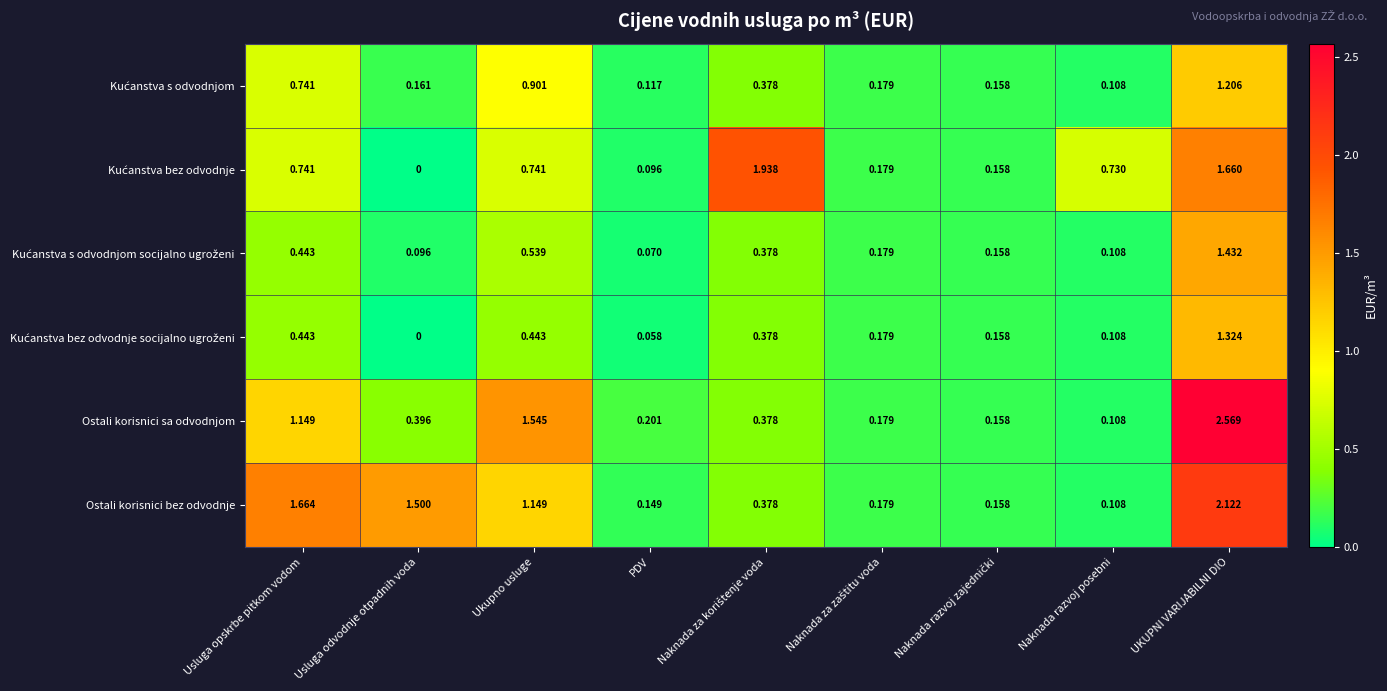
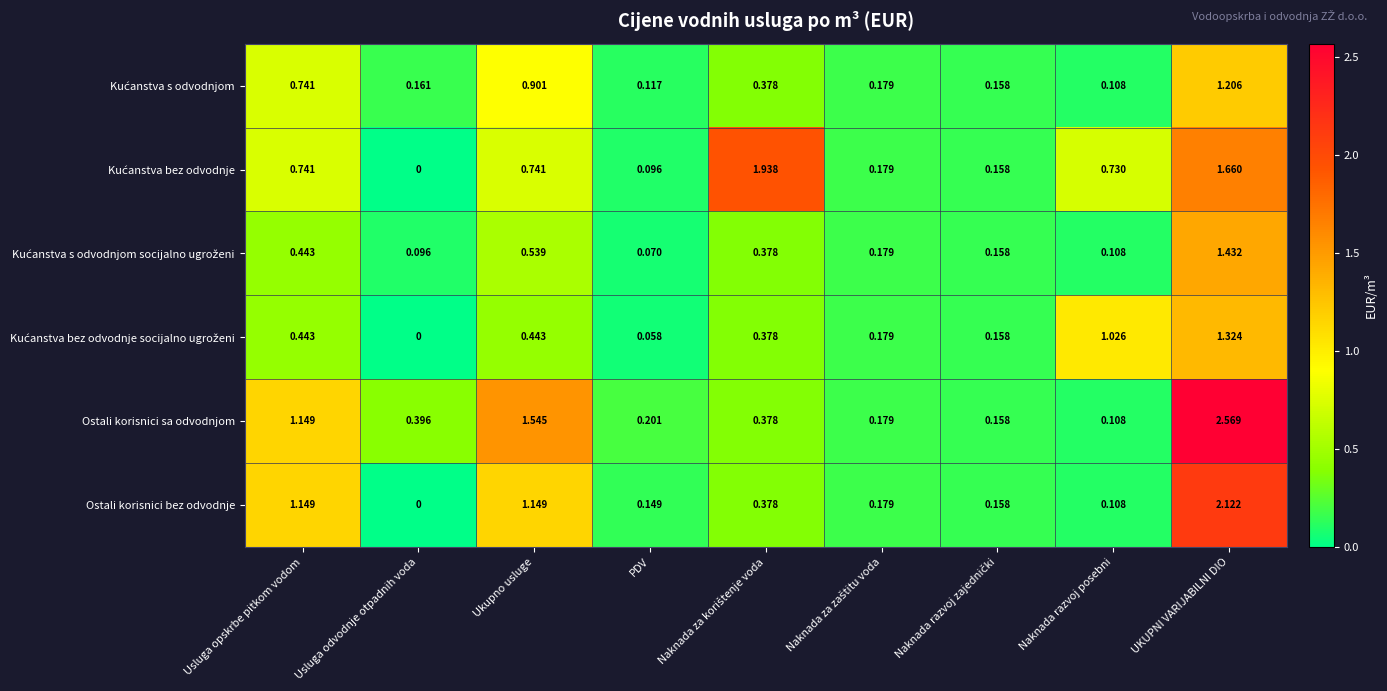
  {
    "Kućanstva s odvodnjom": {
      "Usluga opskrbe pitkom vodom": 0.741,
      "Usluga odvodnje otpadnih voda": 0.161,
      "Ukupno usluge": 0.901,
      "PDV": 0.117,
      "Naknada za korištenje voda": 0.378,
      "Naknada za zaštitu voda": 0.179,
      "Naknada razvoj zajednički": 0.158,
      "Naknada razvoj posebni": 0.108,
      "UKUPNI VARIJABILNI DIO": 1.206
    },
    "Kućanstva bez odvodnje": {
      "Usluga opskrbe pitkom vodom": 0.741,
      "Usluga odvodnje otpadnih voda": 0,
      "Ukupno usluge": 0.741,
      "PDV": 0.096,
      "Naknada za korištenje voda": 1.938,
      "Naknada za zaštitu voda": 0.179,
      "Naknada razvoj zajednički": 0.158,
      "Naknada razvoj posebni": 0.730,
      "UKUPNI VARIJABILNI DIO": 1.660
    },
    "Kućanstva s odvodnjom socijalno ugroženi": {
      "Usluga opskrbe pitkom vodom": 0.443,
      "Usluga odvodnje otpadnih voda": 0.096,
      "Ukupno usluge": 0.539,
      "PDV": 0.070,
      "Naknada za korištenje voda": 0.378,
      "Naknada za zaštitu voda": 0.179,
      "Naknada razvoj zajednički": 0.158,
      "Naknada razvoj posebni": 0.108,
      "UKUPNI VARIJABILNI DIO": 1.432
    },
    "Kućanstva bez odvodnje socijalno ugroženi": {
      "Usluga opskrbe pitkom vodom": 0.443,
      "Usluga odvodnje otpadnih voda": 0,
      "Ukupno usluge": 0.443,
      "PDV": 0.058,
      "Naknada za korištenje voda": 0.378,
      "Naknada za zaštitu voda": 0.179,
      "Naknada razvoj zajednički": 0.158,
-     "Naknada razvoj posebni": 0.108,
+     "Naknada razvoj posebni": 1.026,
      "UKUPNI VARIJABILNI DIO": 1.324
    },
    "Ostali korisnici sa odvodnjom": {
      "Usluga opskrbe pitkom vodom": 1.149,
      "Usluga odvodnje otpadnih voda": 0.396,
      "Ukupno usluge": 1.545,
      "PDV": 0.201,
      "Naknada za korištenje voda": 0.378,
      "Naknada za zaštitu voda": 0.179,
      "Naknada razvoj zajednički": 0.158,
      "Naknada razvoj posebni": 0.108,
      "UKUPNI VARIJABILNI DIO": 2.569
    },
    "Ostali korisnici bez odvodnje": {
-     "Usluga opskrbe pitkom vodom": 1.664,
-     "Usluga odvodnje otpadnih voda": 1.500,
+     "Usluga opskrbe pitkom vodom": 1.149,
+     "Usluga odvodnje otpadnih voda": 0,
      "Ukupno usluge": 1.149,
      "PDV": 0.149,
      "Naknada za korištenje voda": 0.378,
      "Naknada za zaštitu voda": 0.179,
      "Naknada razvoj zajednički": 0.158,
      "Naknada razvoj posebni": 0.108,
      "UKUPNI VARIJABILNI DIO": 2.122
    }
  }
